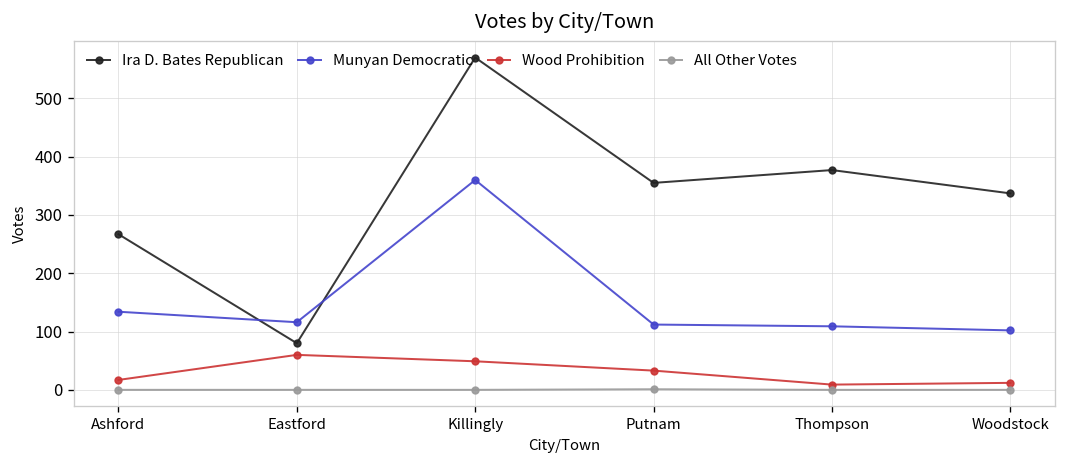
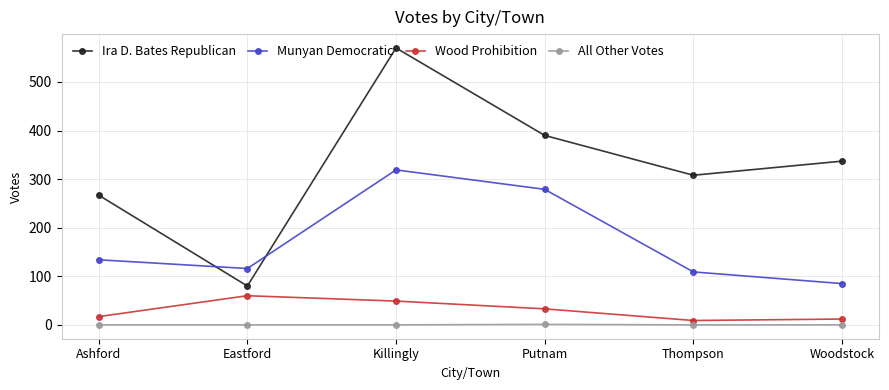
  {
    "Ira D. Bates Republican": {
      "Ashford": 270,
      "Eastford": 80,
      "Killingly": 570,
-     "Putnam": 360,
-     "Thompson": 380,
+     "Putnam": 390,
+     "Thompson": 310,
      "Woodstock": 340
    },
    "Munyan Democratic": {
      "Ashford": 130,
      "Eastford": 120,
-     "Killingly": 360,
-     "Putnam": 110,
+     "Killingly": 320,
+     "Putnam": 280,
      "Thompson": 110,
-     "Woodstock": 100
+     "Woodstock": 90
    },
    "Wood Prohibition": {
      "Ashford": 20,
      "Eastford": 60,
      "Killingly": 50,
      "Putnam": 30,
      "Thompson": 10,
      "Woodstock": 10
    },
    "All Other Votes": {
      "Ashford": 0,
      "Eastford": 0,
      "Killingly": 0,
      "Putnam": 0,
      "Thompson": 0,
      "Woodstock": 0
    }
  }
